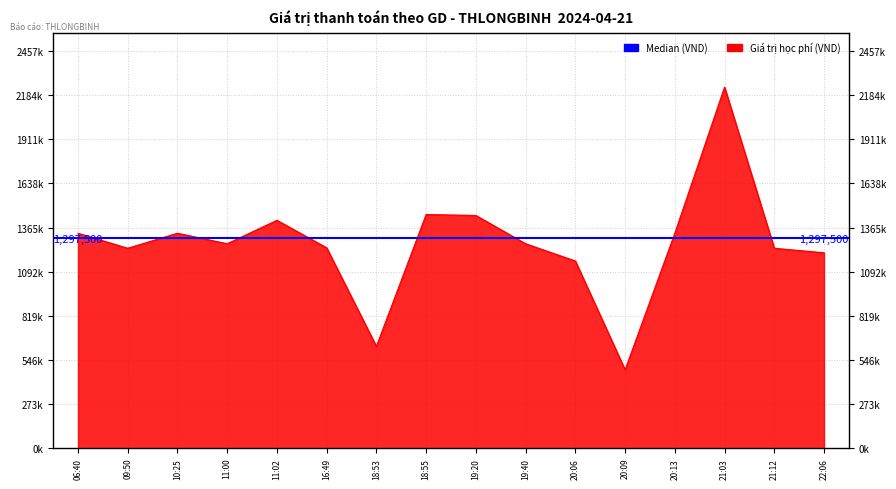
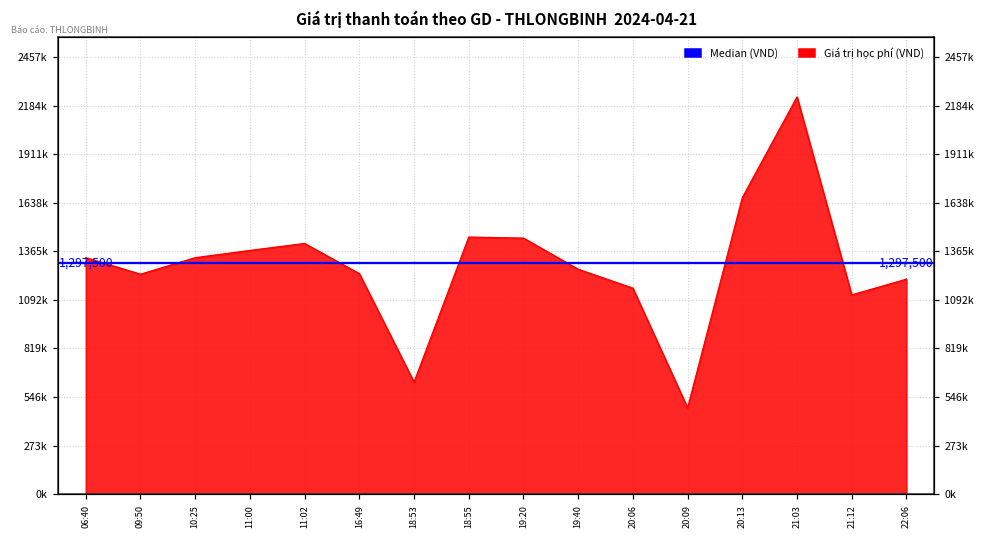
  {
    "09:50": 1240000,
    "10:25": 1330000,
-   "11:00": 1270000,
+   "11:00": 1370000,
    "11:02": 1410000,
    "16:49": 1240000,
    "18:53": 630000,
    "18:55": 1450000,
    "19:20": 1440000,
    "19:40": 1270000,
    "20:06": 1160000,
    "20:09": 490000,
-   "20:13": 1330000,
+   "20:13": 1670000,
    "21:03": 2230000,
-   "21:12": 1240000
+   "21:12": 1120000
  }
